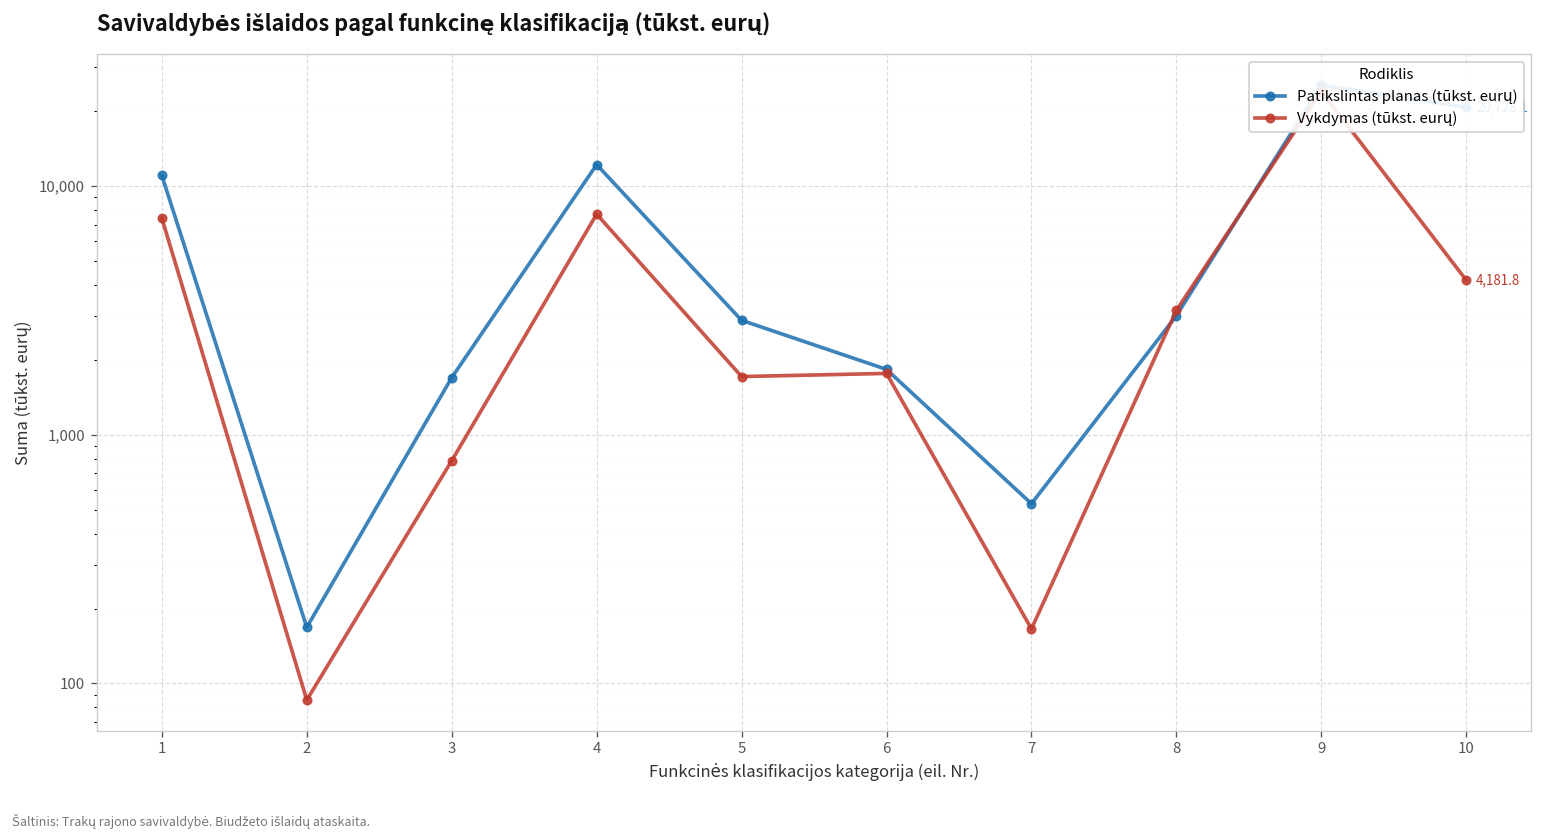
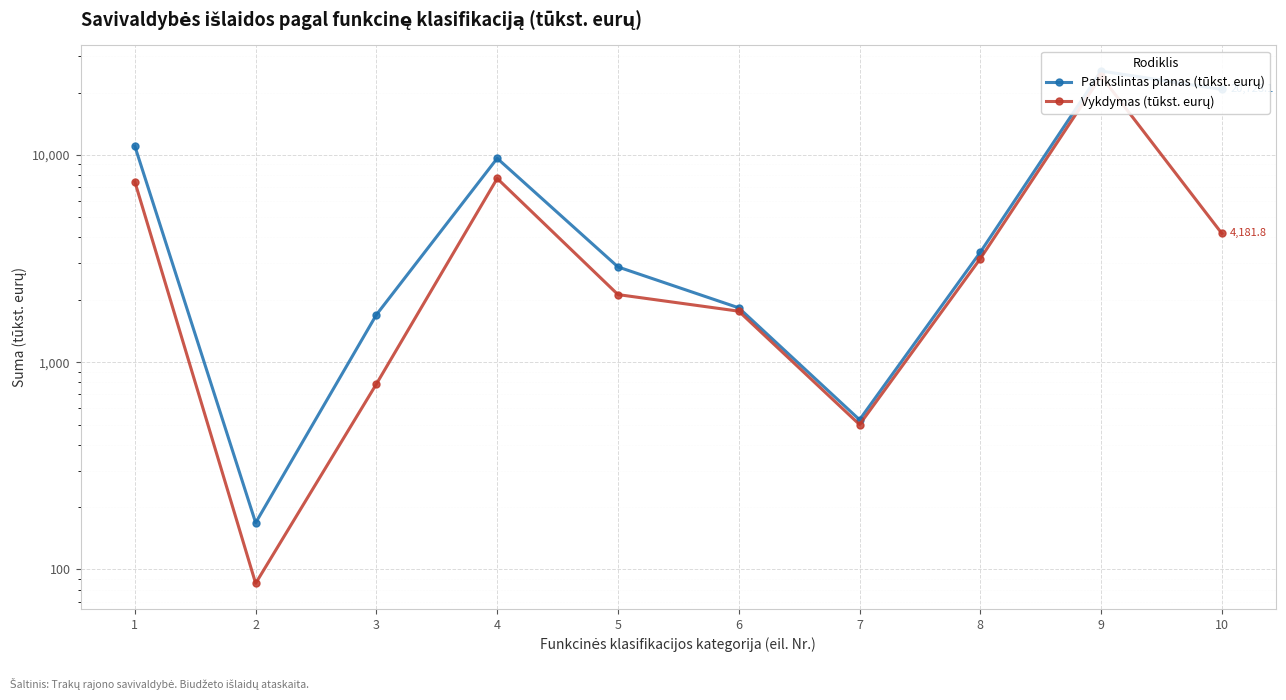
  {
    "Patikslintas planas (tūkst. eurų)": {
      "1": "11,000",
      "2": "170",
      "3": "1,700",
-     "4": "12,000",
+     "4": "10,000",
      "5": "2,900",
      "6": "1,800",
      "7": "530",
-     "8": "3,000"
+     "8": "3,400"
    },
    "Vykdymas (tūkst. eurų)": {
      "1": "7,400",
      "2": "86",
      "3": "790",
      "4": "7,700",
-     "5": "1,700",
+     "5": "2,100",
      "6": "1,800",
-     "7": "170",
+     "7": "500",
      "8": "3,200"
    }
  }
